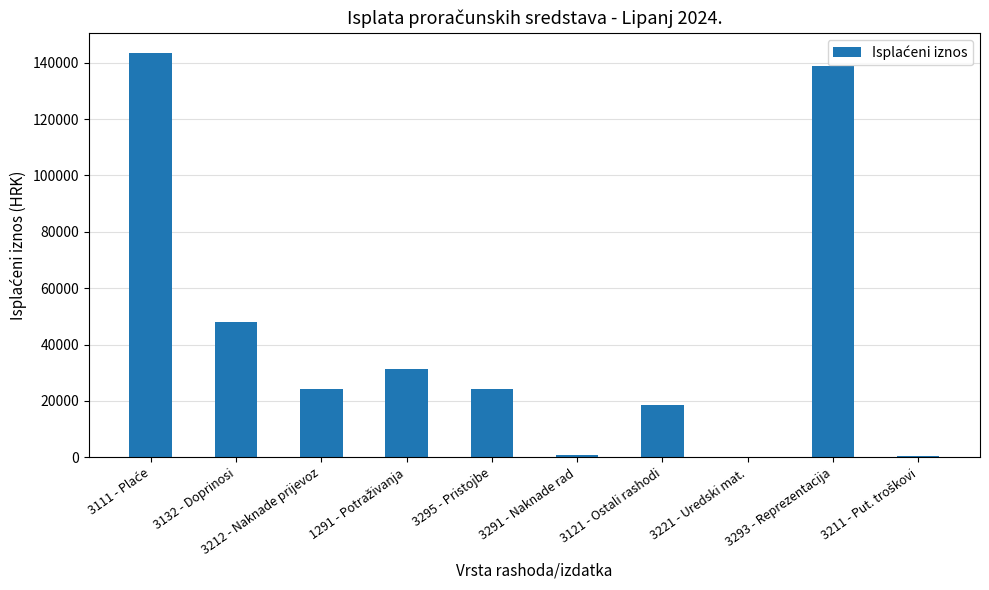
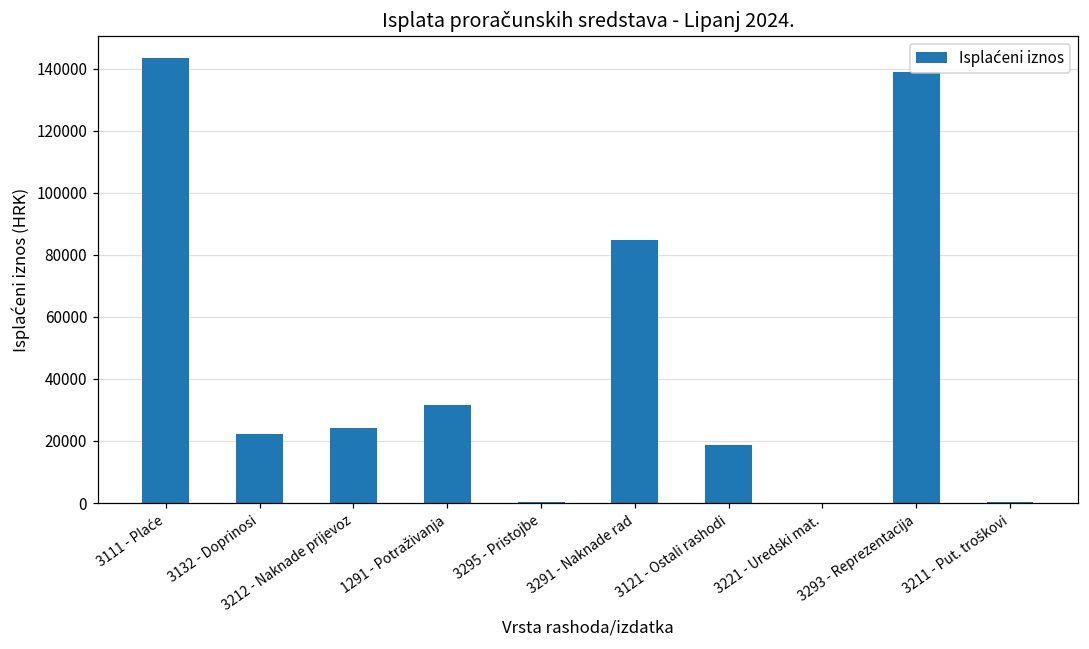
  {
    "3111 - Plaće": 143000,
-   "3132 - Doprinosi": 48000,
+   "3132 - Doprinosi": 22000,
    "3212 - Naknade prijevoz": 24000,
    "1291 - Potraživanja": 31000,
-   "3295 - Pristojbe": 24000,
-   "3291 - Naknade rad": 1000,
+   "3295 - Pristojbe": 0,
+   "3291 - Naknade rad": 85000,
    "3121 - Ostali rashodi": 19000,
    "3293 - Reprezentacija": 139000
  }
